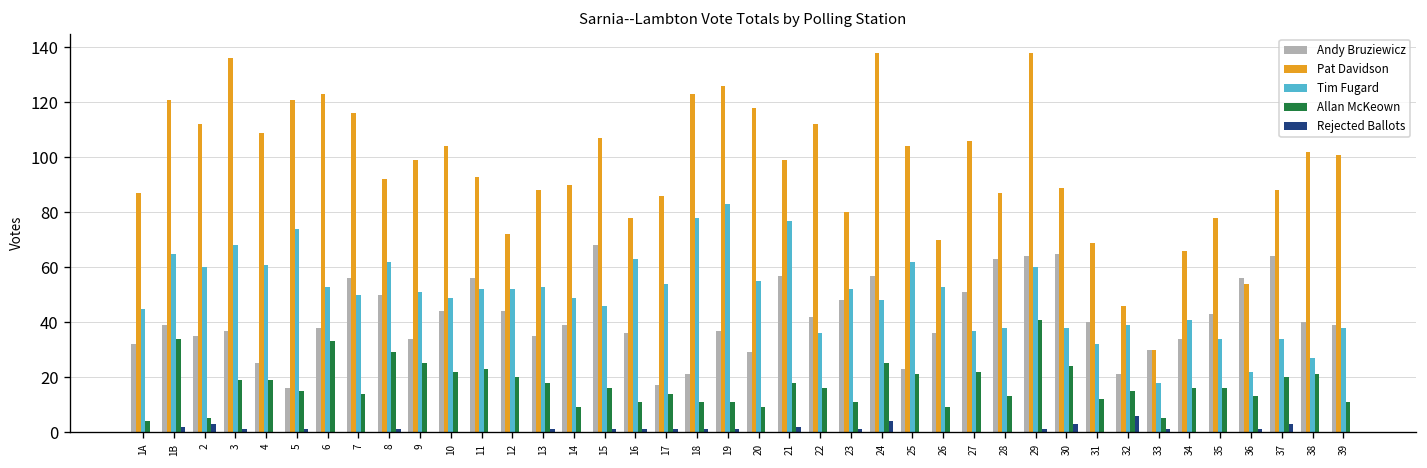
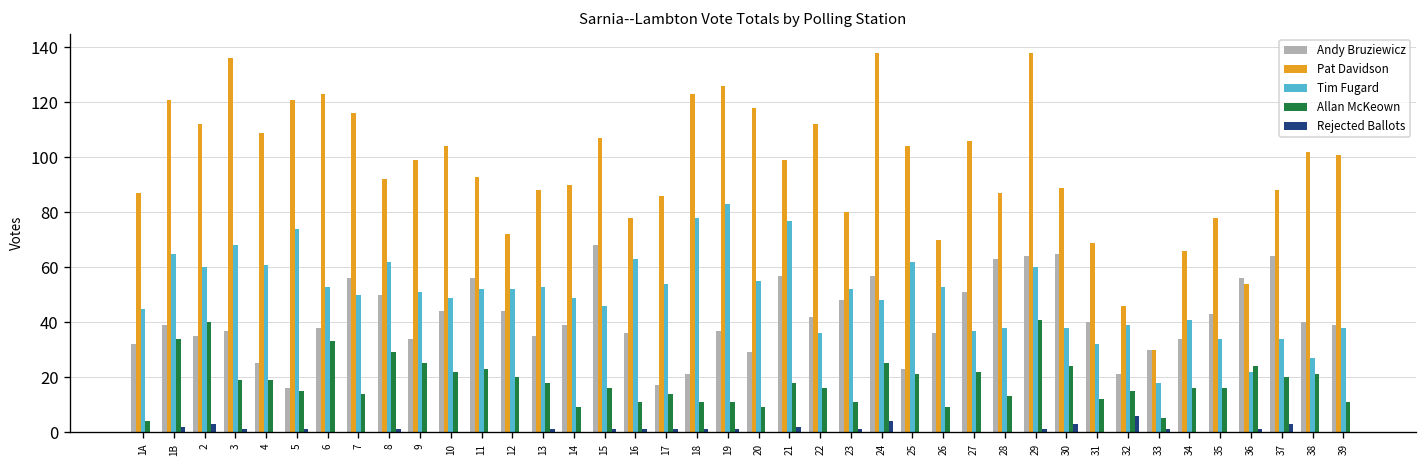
  {
    "Andy Bruziewicz": {
      "1A": 32,
      "1B": 39,
      "2": 35,
      "3": 37,
      "4": 25,
      "5": 16,
      "6": 38,
      "7": 56,
      "8": 50,
      "9": 34,
      "10": 44,
      "11": 56,
      "12": 44,
      "13": 35,
      "14": 39,
      "15": 68,
      "16": 36,
      "17": 17,
      "18": 21,
      "19": 37,
      "20": 29,
      "21": 57,
      "22": 42,
      "23": 48,
      "24": 57,
      "25": 23,
      "26": 36,
      "27": 51,
      "28": 63,
      "29": 64,
      "30": 65,
      "31": 40,
      "32": 21,
      "33": 30,
      "34": 34,
      "35": 43,
      "36": 56,
      "37": 64,
      "38": 40,
      "39": 39
    },
    "Pat Davidson": {
      "1A": 87,
      "1B": 121,
      "2": 112,
      "3": 136,
      "4": 109,
      "5": 121,
      "6": 123,
      "7": 116,
      "8": 92,
      "9": 99,
      "10": 104,
      "11": 93,
      "12": 72,
      "13": 88,
      "14": 90,
      "15": 107,
      "16": 78,
      "17": 86,
      "18": 123,
      "19": 126,
      "20": 118,
      "21": 99,
      "22": 112,
      "23": 80,
      "24": 138,
      "25": 104,
      "26": 70,
      "27": 106,
      "28": 87,
      "29": 138,
      "30": 89,
      "31": 69,
      "32": 46,
      "33": 30,
      "34": 66,
      "35": 78,
      "36": 54,
      "37": 88,
      "38": 102,
      "39": 101
    },
    "Tim Fugard": {
      "1A": 45,
      "1B": 65,
      "2": 60,
      "3": 68,
      "4": 61,
      "5": 74,
      "6": 53,
      "7": 50,
      "8": 62,
      "9": 51,
      "10": 49,
      "11": 52,
      "12": 52,
      "13": 53,
      "14": 49,
      "15": 46,
      "16": 63,
      "17": 54,
      "18": 78,
      "19": 83,
      "20": 55,
      "21": 77,
      "22": 36,
      "23": 52,
      "24": 48,
      "25": 62,
      "26": 53,
      "27": 37,
      "28": 38,
      "29": 60,
      "30": 38,
      "31": 32,
      "32": 39,
      "33": 18,
      "34": 41,
      "35": 34,
      "36": 22,
      "37": 34,
      "38": 27,
      "39": 38
    },
    "Allan McKeown": {
      "1A": 4,
      "1B": 34,
-     "2": 5,
+     "2": 40,
      "3": 19,
      "4": 19,
      "5": 15,
      "6": 33,
      "7": 14,
      "8": 29,
      "9": 25,
      "10": 22,
      "11": 23,
      "12": 20,
      "13": 18,
      "14": 9,
      "15": 16,
      "16": 11,
      "17": 14,
      "18": 11,
      "19": 11,
      "20": 9,
      "21": 18,
      "22": 16,
      "23": 11,
      "24": 25,
      "25": 21,
      "26": 9,
      "27": 22,
      "28": 13,
      "29": 41,
      "30": 24,
      "31": 12,
      "32": 15,
      "33": 5,
      "34": 16,
      "35": 16,
-     "36": 13,
+     "36": 24,
      "37": 20,
      "38": 21,
      "39": 11
    },
    "Rejected Ballots": {
      "1A": 0,
      "1B": 2,
      "2": 3,
      "4": 0,
      "6": 0,
      "7": 0,
      "9": 0,
      "10": 0,
      "11": 0,
      "12": 0,
      "14": 0,
      "20": 0,
      "21": 2,
      "22": 0,
      "24": 4,
      "25": 0,
      "26": 0,
      "27": 0,
      "28": 0,
      "30": 3,
      "31": 0,
      "32": 6,
      "34": 0,
      "35": 0,
      "37": 3,
      "38": 0,
      "39": 0
    }
  }
